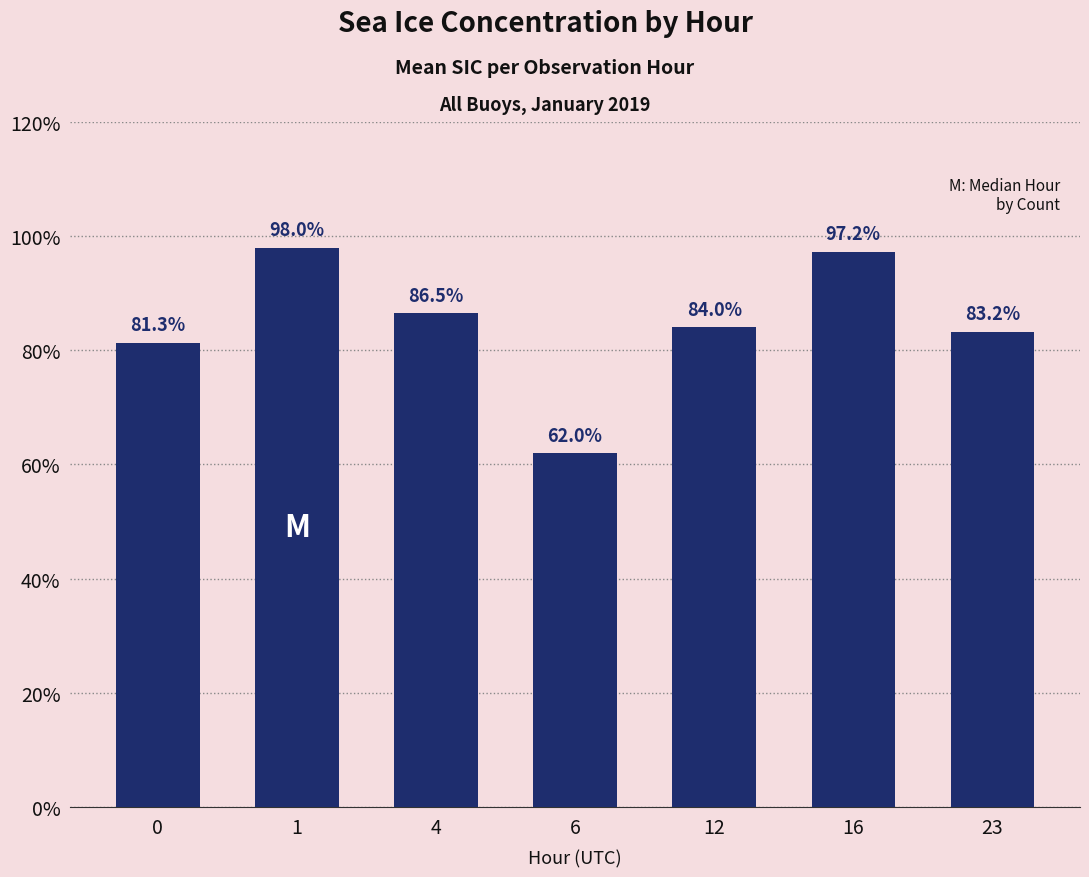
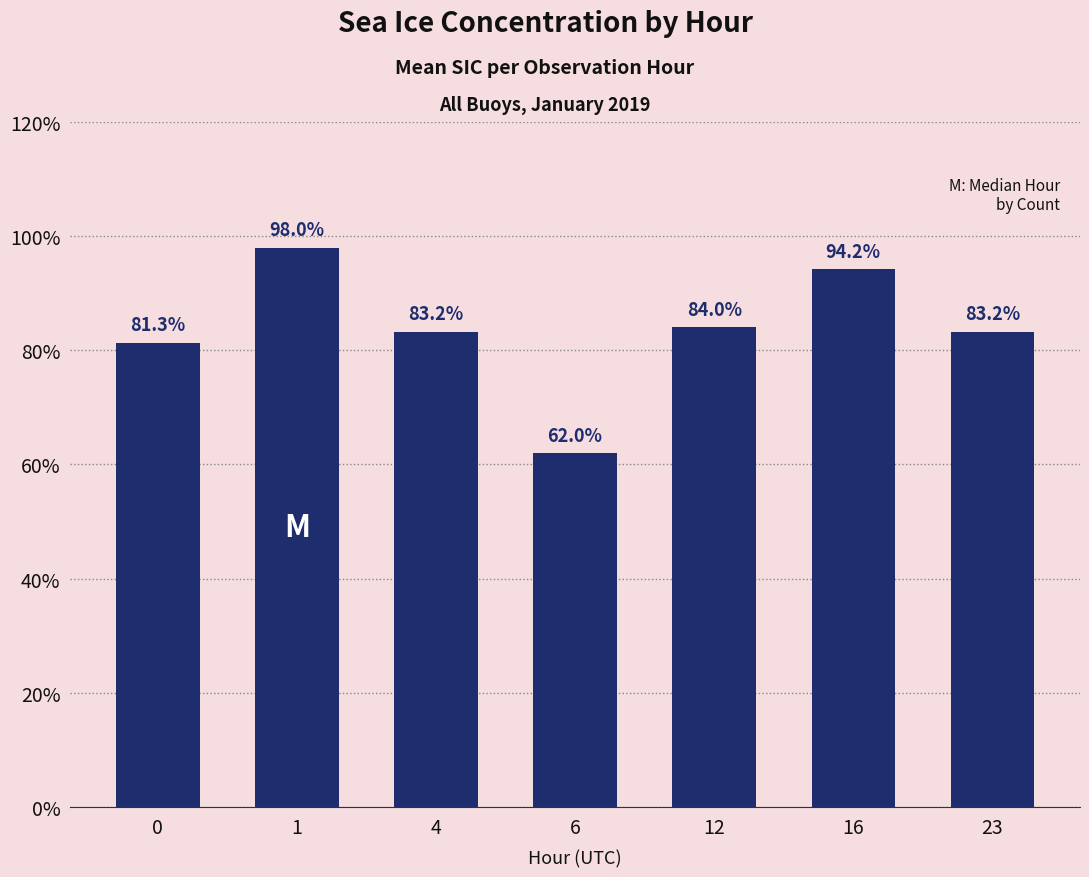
  {
    "0": "81.3%",
    "1": "98.0%",
-   "4": "86.5%",
+   "4": "83.2%",
    "6": "62.0%",
    "12": "84.0%",
-   "16": "97.2%",
+   "16": "94.2%",
    "23": "83.2%"
  }
